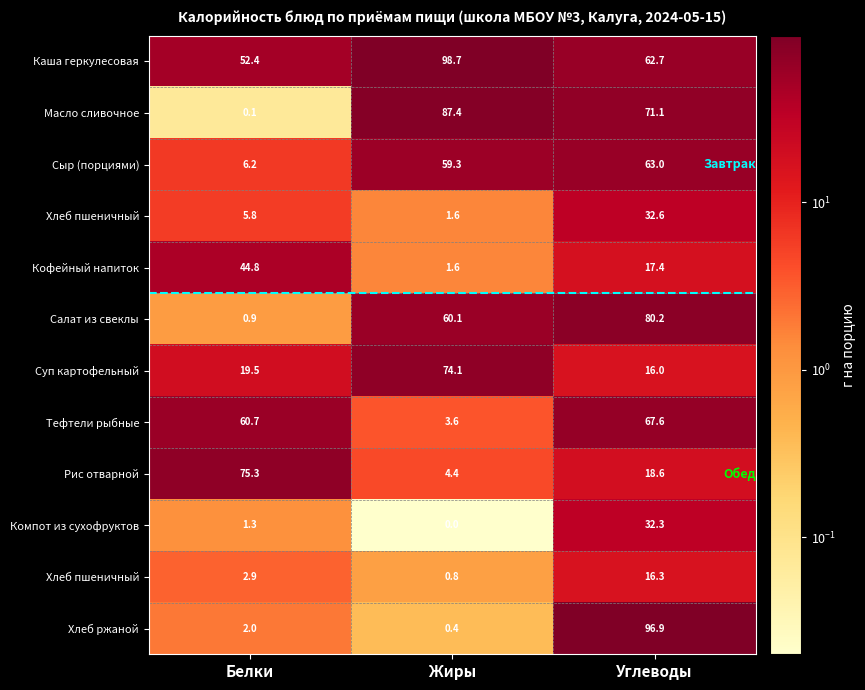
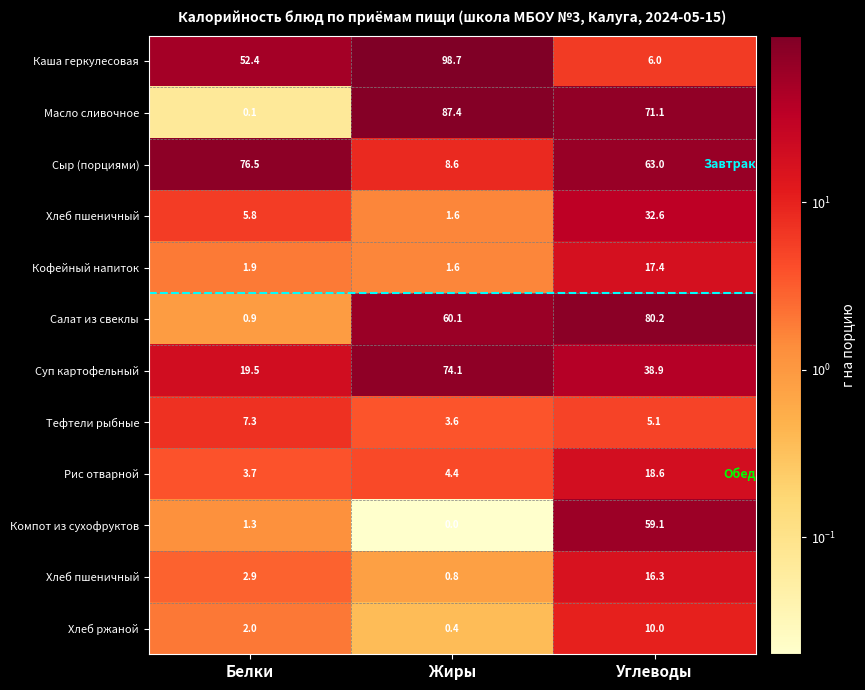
  {
    "Каша геркулесовая": {
      "Белки": 52.4,
      "Жиры": 98.7,
-     "Углеводы": 62.7
+     "Углеводы": 6.0
    },
    "Масло сливочное": {
      "Белки": 0.1,
      "Жиры": 87.4,
      "Углеводы": 71.1
    },
    "Сыр (порциями)": {
-     "Белки": 6.2,
-     "Жиры": 59.3
+     "Белки": 76.5,
+     "Жиры": 8.6
    },
    "Кофейный напиток": {
-     "Белки": 44.8,
+     "Белки": 1.9,
      "Жиры": 1.6,
      "Углеводы": 17.4
    },
    "Салат из свеклы": {
      "Белки": 0.9,
      "Жиры": 60.1,
      "Углеводы": 80.2
    },
    "Суп картофельный": {
      "Белки": 19.5,
      "Жиры": 74.1,
-     "Углеводы": 16.0
+     "Углеводы": 38.9
    },
    "Тефтели рыбные": {
-     "Белки": 60.7,
+     "Белки": 7.3,
      "Жиры": 3.6,
-     "Углеводы": 67.6
+     "Углеводы": 5.1
    },
    "Рис отварной": {
-     "Белки": 75.3,
+     "Белки": 3.7,
      "Жиры": 4.4
    },
    "Компот из сухофруктов": {
      "Белки": 1.3,
      "Жиры": 0.0,
-     "Углеводы": 32.3
+     "Углеводы": 59.1
    },
    "Хлеб ржаной": {
      "Белки": 2.0,
      "Жиры": 0.4,
-     "Углеводы": 96.9
+     "Углеводы": 10.0
    }
  }
